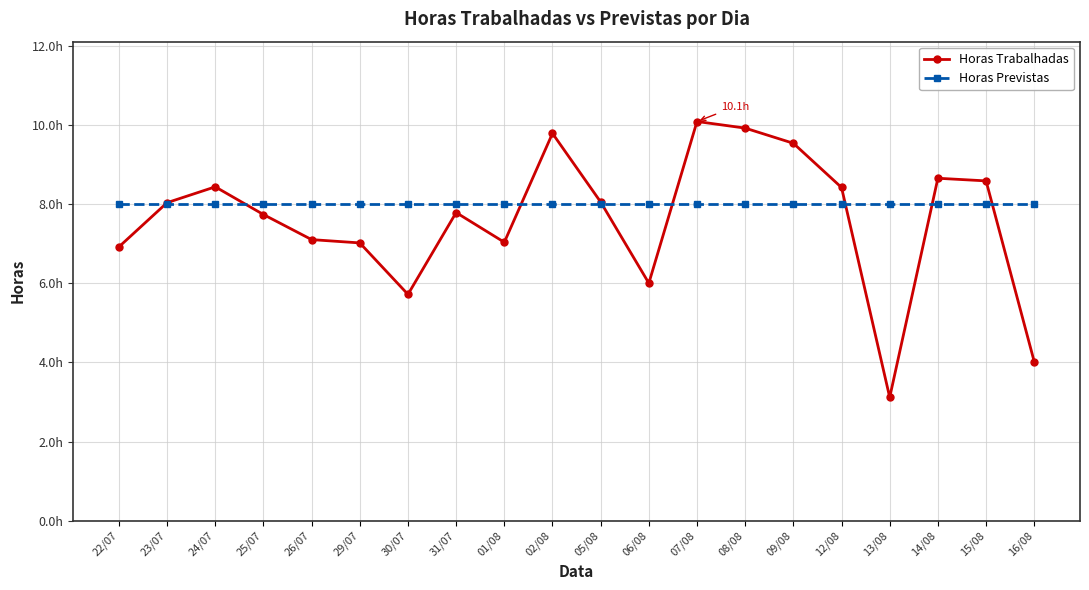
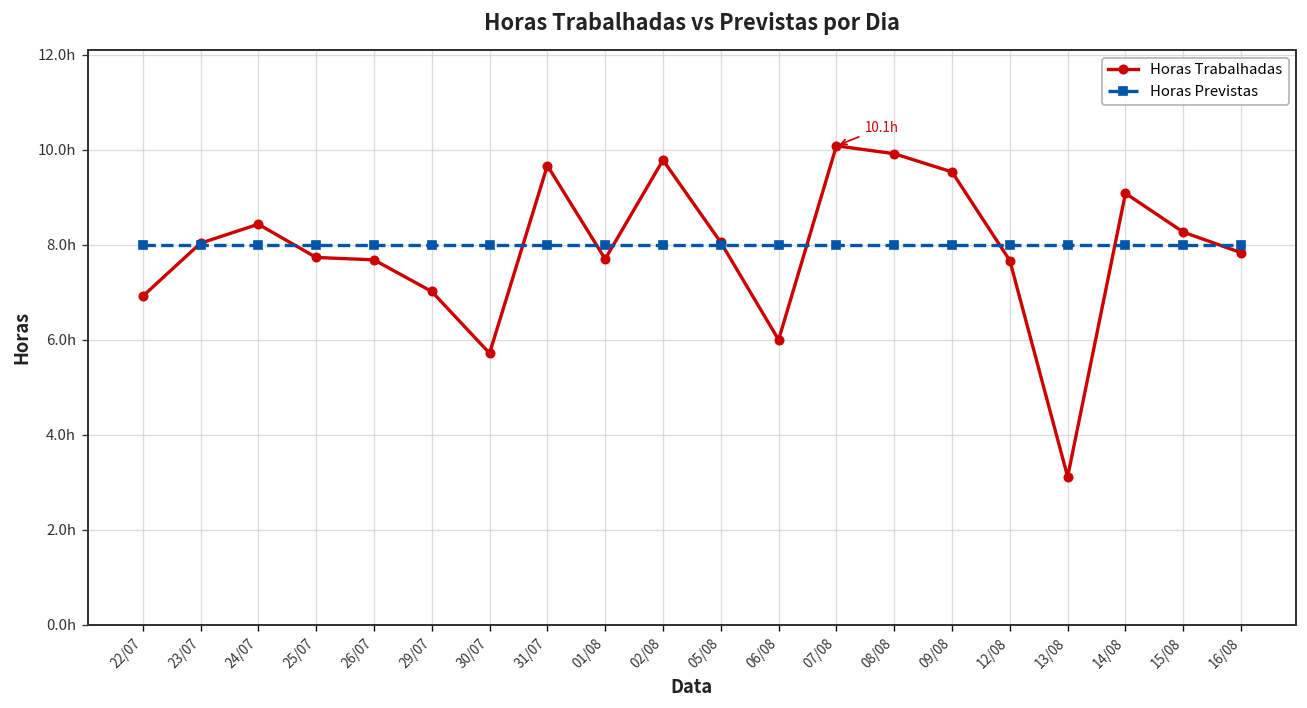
  {
    "Horas Trabalhadas": {
      "22/07": "6.9h",
      "24/07": "8.4h",
      "25/07": "7.7h",
-     "26/07": "7.1h",
+     "26/07": "7.7h",
      "29/07": "7.0h",
      "30/07": "5.7h",
-     "31/07": "7.8h",
-     "01/08": "7.0h",
+     "31/07": "9.7h",
+     "01/08": "7.7h",
      "02/08": "9.8h",
      "06/08": "6.0h",
      "08/08": "9.9h",
      "09/08": "9.5h",
-     "12/08": "8.4h",
+     "12/08": "7.7h",
      "13/08": "3.1h",
-     "14/08": "8.7h",
-     "15/08": "8.6h",
-     "16/08": "4.0h"
+     "14/08": "9.1h",
+     "15/08": "8.3h",
+     "16/08": "7.8h"
    },
    "Horas Previstas": {
      "22/07": "8.0h",
      "24/07": "8.0h",
      "25/07": "8.0h",
      "26/07": "8.0h",
      "29/07": "8.0h",
      "30/07": "8.0h",
      "31/07": "8.0h",
      "01/08": "8.0h",
      "02/08": "8.0h",
      "06/08": "8.0h",
      "07/08": "8.0h",
      "08/08": "8.0h",
      "09/08": "8.0h",
      "12/08": "8.0h",
      "13/08": "8.0h",
      "14/08": "8.0h",
      "15/08": "8.0h",
      "16/08": "8.0h"
    }
  }
